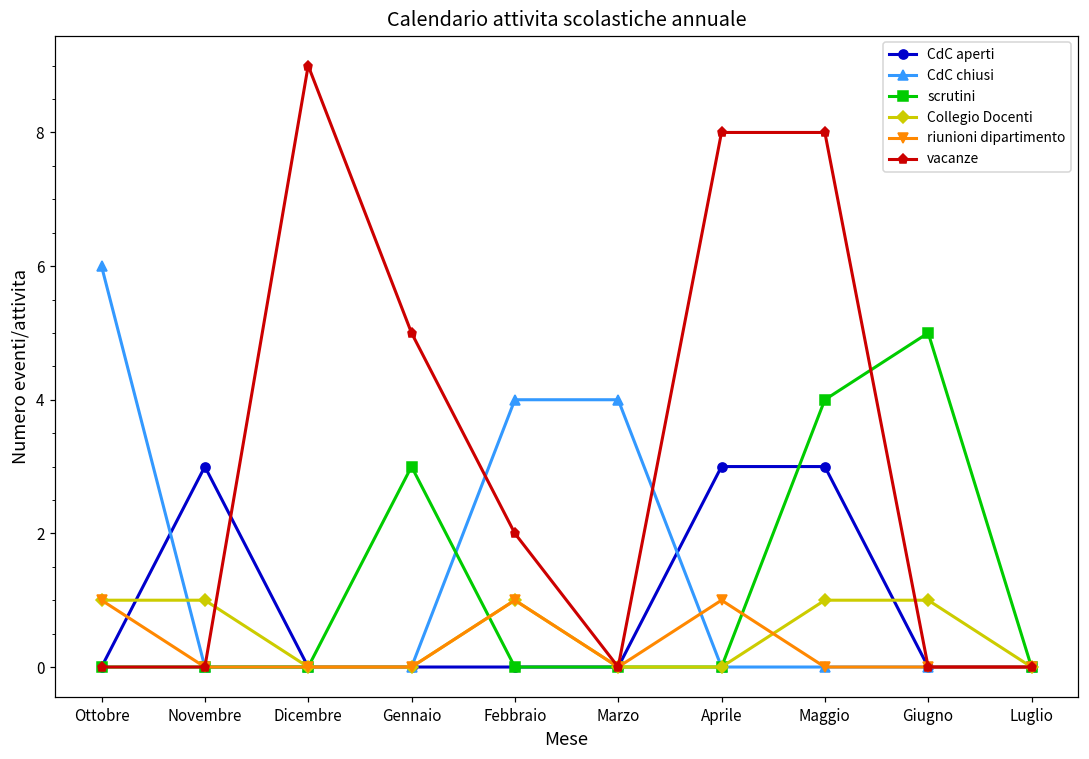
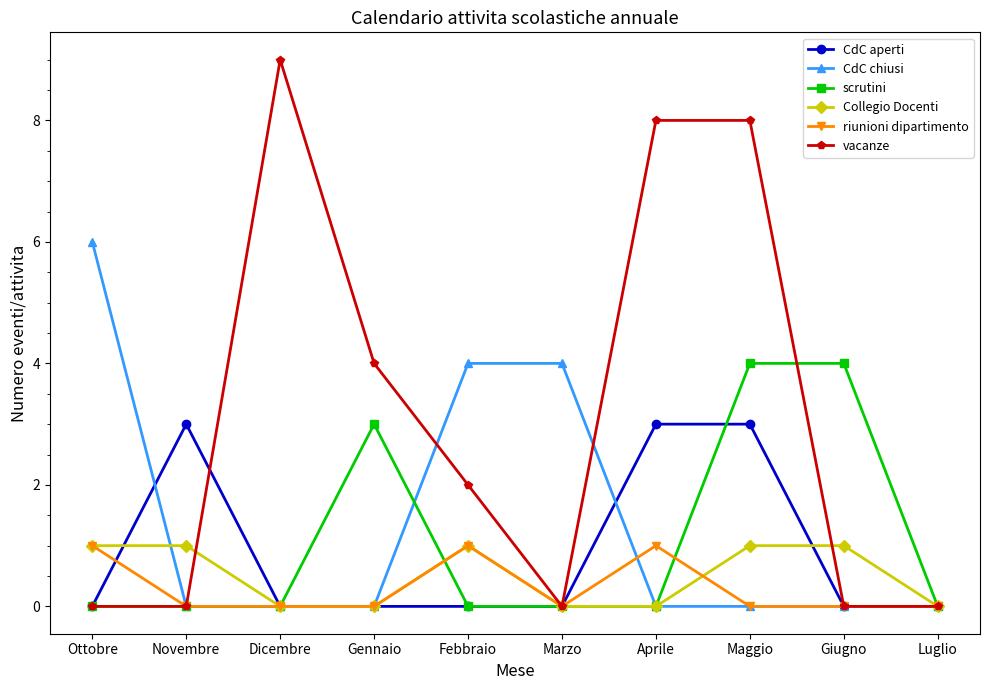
  {
    "CdC aperti": {
      "Novembre": 3,
      "Aprile": 3,
      "Maggio": 3
    },
    "CdC chiusi": {
      "Ottobre": 6,
      "Febbraio": 4,
      "Marzo": 4
    },
    "scrutini": {
      "Gennaio": 3,
      "Maggio": 4,
-     "Giugno": 5
+     "Giugno": 4
    },
    "Collegio Docenti": {
      "Novembre": 1,
      "Maggio": 1,
      "Giugno": 1
    },
    "riunioni dipartimento": {
      "Aprile": 1
    },
    "vacanze": {
      "Dicembre": 9,
-     "Gennaio": 5,
+     "Gennaio": 4,
      "Febbraio": 2,
      "Aprile": 8,
      "Maggio": 8
    }
  }
